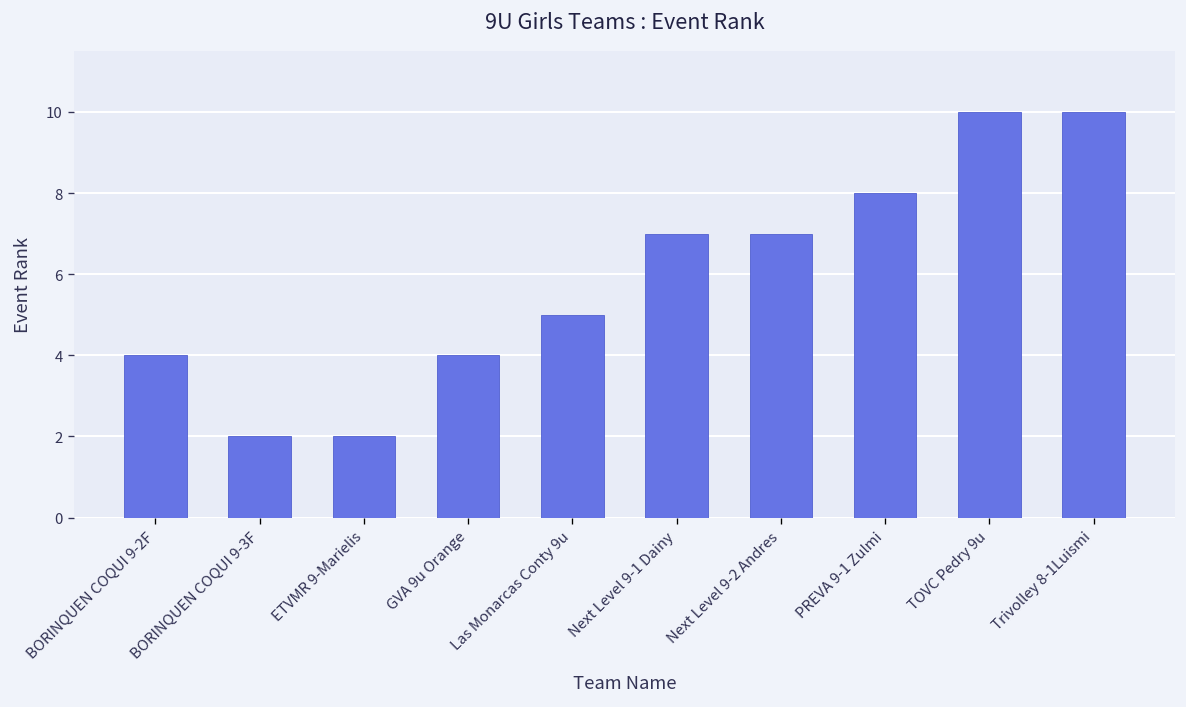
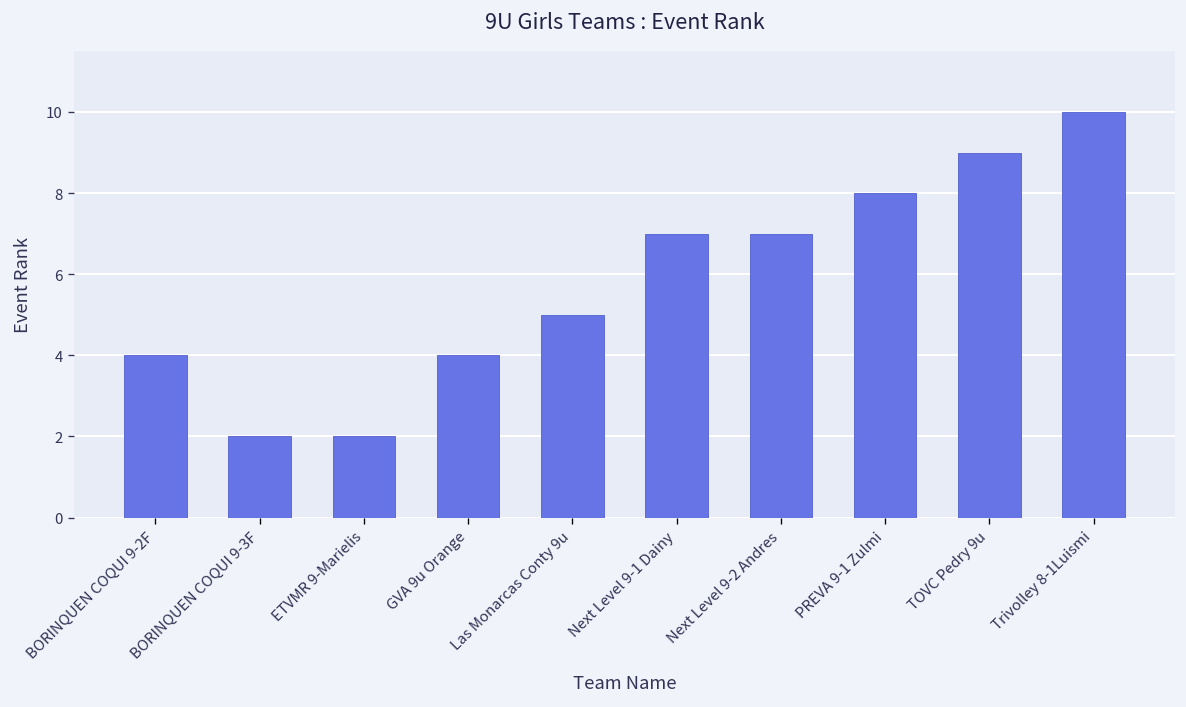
  {
    "BORINQUEN COQUI 9-2F": 4,
    "BORINQUEN COQUI 9-3F": 2,
    "ETVMR 9-Marielis": 2,
    "GVA 9u Orange": 4,
    "Las Monarcas Conty 9u": 5,
    "Next Level 9-1 Dainy": 7,
    "Next Level 9-2 Andres": 7,
    "PREVA 9-1 Zulmi": 8,
-   "TOVC Pedry 9u": 10,
+   "TOVC Pedry 9u": 9,
    "Trivolley 8-1Luismi": 10
  }
